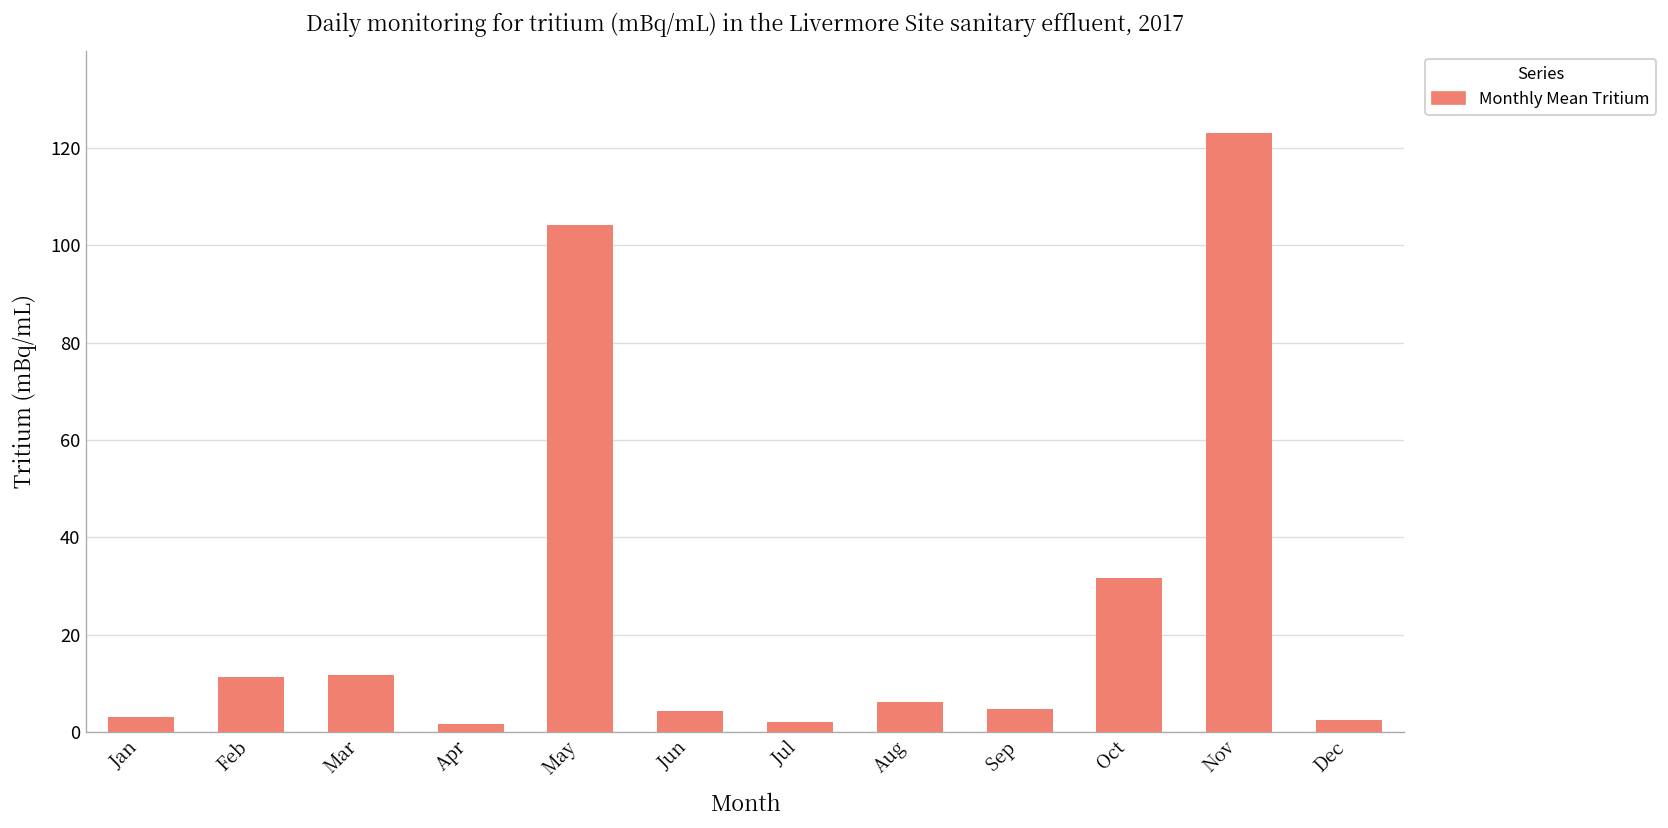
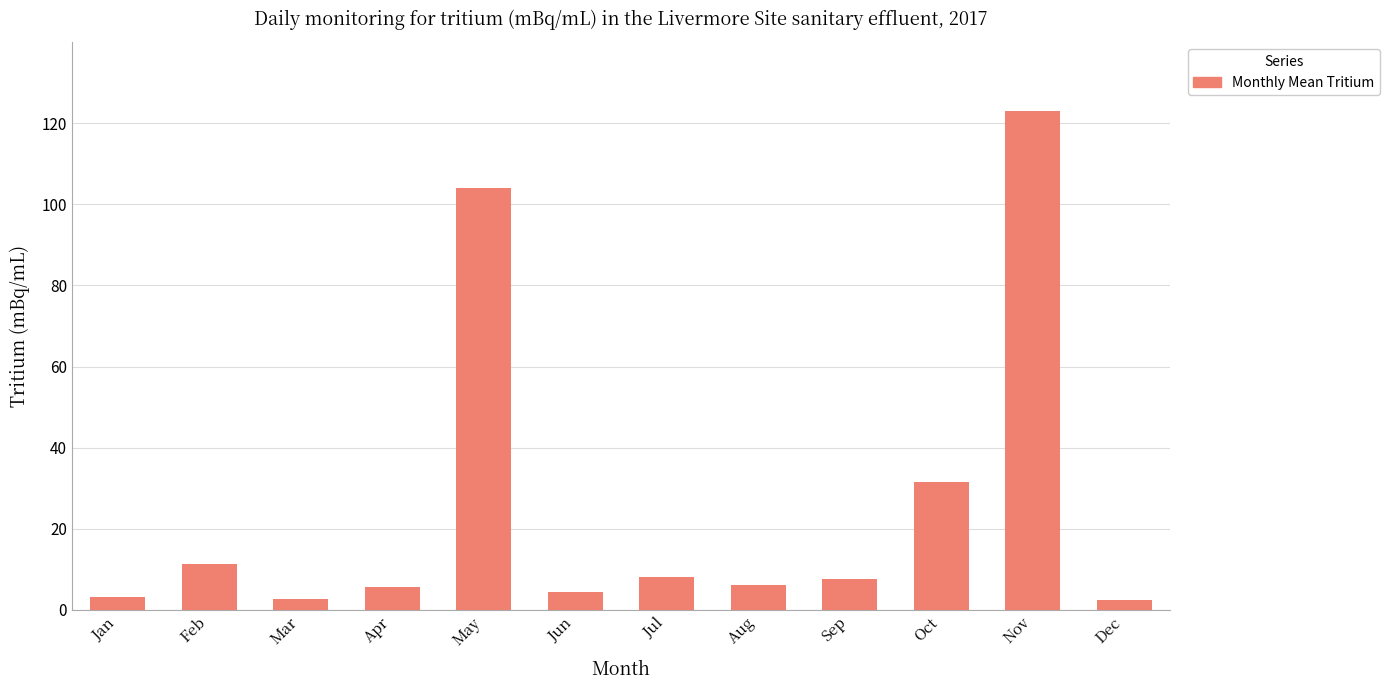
  {
    "Jan": 3,
    "Feb": 11,
-   "Mar": 12,
-   "Apr": 2,
+   "Mar": 3,
+   "Apr": 6,
    "May": 104,
    "Jun": 4,
-   "Jul": 2,
+   "Jul": 8,
    "Aug": 6,
-   "Sep": 5,
+   "Sep": 8,
    "Oct": 32,
    "Nov": 123,
    "Dec": 2
  }
